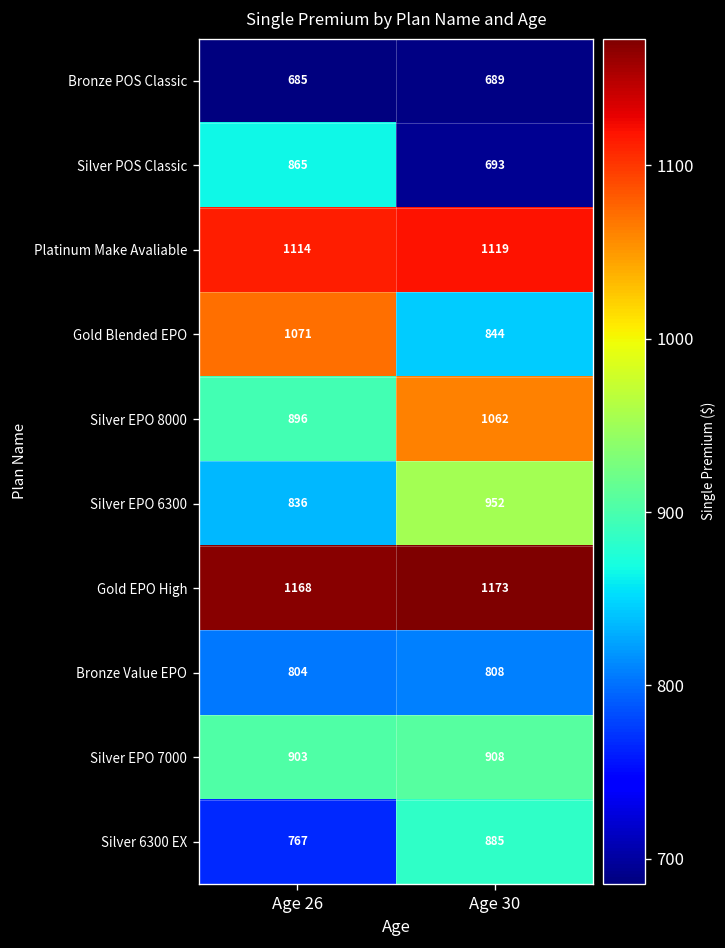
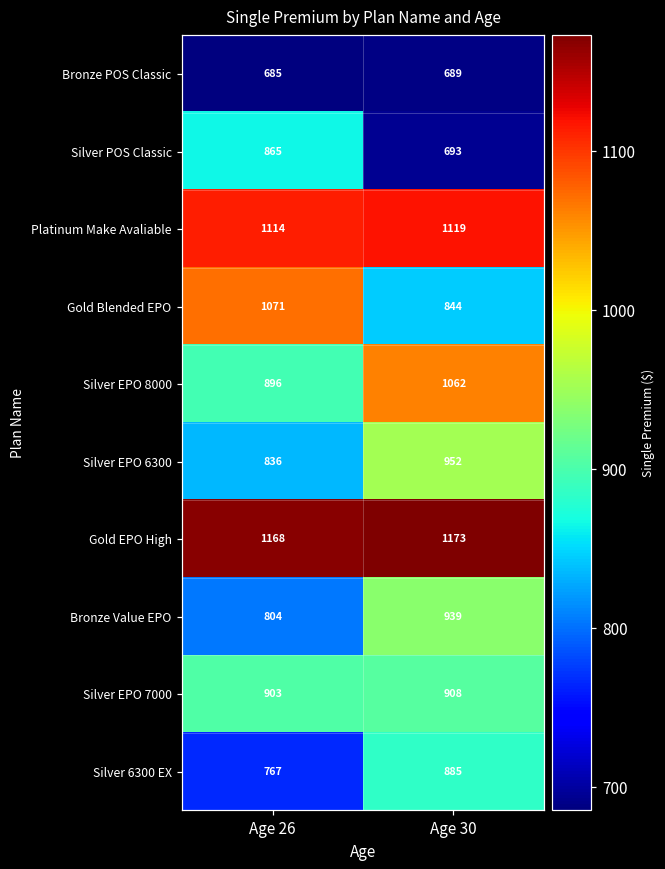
  {
    "Bronze POS Classic": {
      "Age 26": 685,
      "Age 30": 689
    },
    "Silver POS Classic": {
      "Age 26": 865,
      "Age 30": 693
    },
    "Platinum Make Avaliable": {
      "Age 26": 1114,
      "Age 30": 1119
    },
    "Gold Blended EPO": {
      "Age 26": 1071,
      "Age 30": 844
    },
    "Silver EPO 8000": {
      "Age 26": 896,
      "Age 30": 1062
    },
    "Silver EPO 6300": {
      "Age 26": 836,
      "Age 30": 952
    },
    "Gold EPO High": {
      "Age 26": 1168,
      "Age 30": 1173
    },
    "Bronze Value EPO": {
      "Age 26": 804,
-     "Age 30": 808
+     "Age 30": 939
    },
    "Silver EPO 7000": {
      "Age 26": 903,
      "Age 30": 908
    },
    "Silver 6300 EX": {
      "Age 26": 767,
      "Age 30": 885
    }
  }
